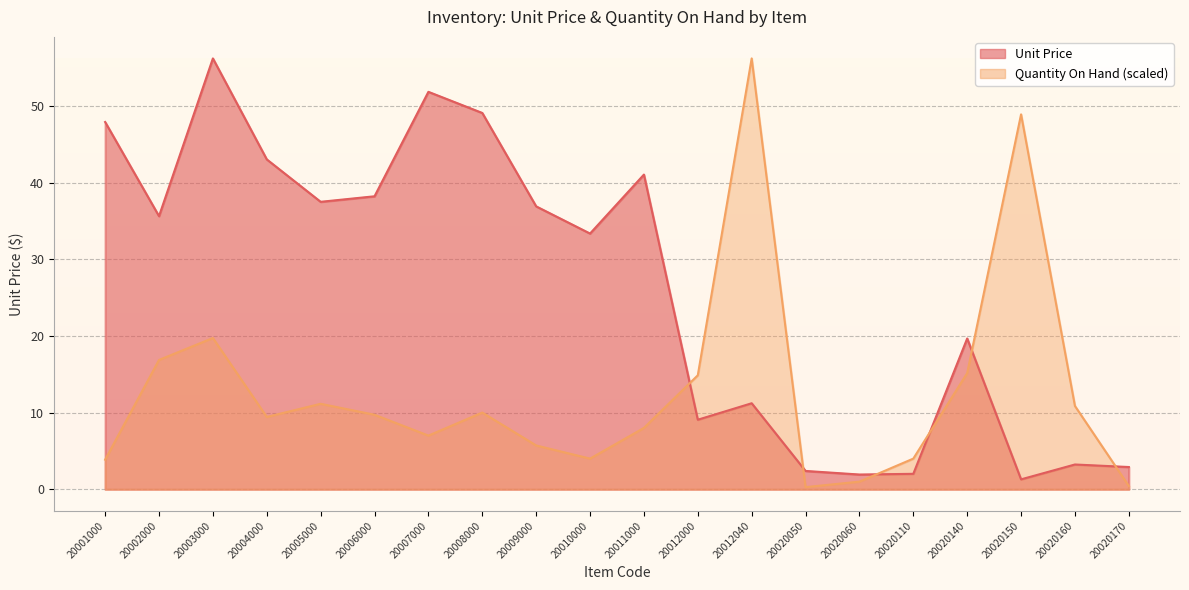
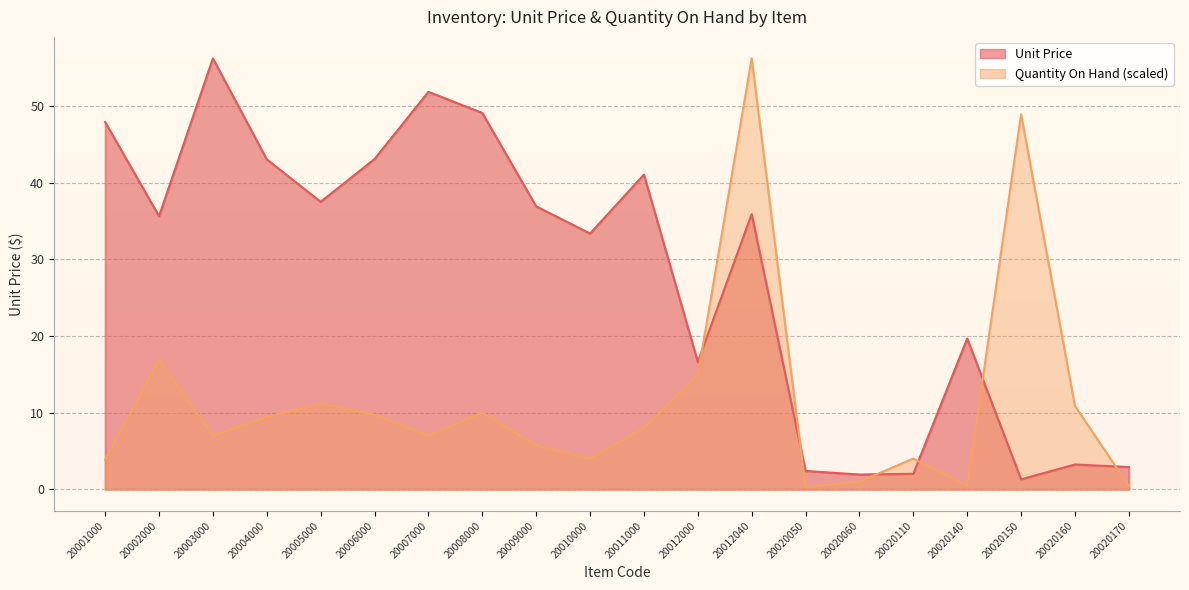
  {
    "Unit Price": {
      "20001000": 48,
      "20002000": 36,
      "20003000": 56,
      "20004000": 43,
      "20005000": 38,
-     "20006000": 38,
+     "20006000": 43,
      "20007000": 52,
      "20008000": 49,
      "20009000": 37,
      "20010000": 33,
      "20011000": 41,
-     "20012000": 9,
-     "20012040": 11,
+     "20012000": 17,
+     "20012040": 36,
      "20020050": 2,
      "20020060": 2,
      "20020110": 2,
      "20020140": 20,
      "20020150": 1,
      "20020160": 3,
      "20020170": 3
    },
    "Quantity On Hand (scaled)": {
      "20001000": 4,
      "20002000": 17,
-     "20003000": 20,
+     "20003000": 7,
      "20004000": 9,
      "20005000": 11,
      "20006000": 10,
      "20007000": 7,
      "20008000": 10,
      "20009000": 6,
      "20010000": 4,
      "20011000": 8,
      "20012000": 15,
      "20012040": 56,
      "20020050": 0,
      "20020060": 1,
      "20020110": 4,
-     "20020140": 15,
+     "20020140": 0,
      "20020150": 49,
      "20020160": 11,
      "20020170": 0
    }
  }
